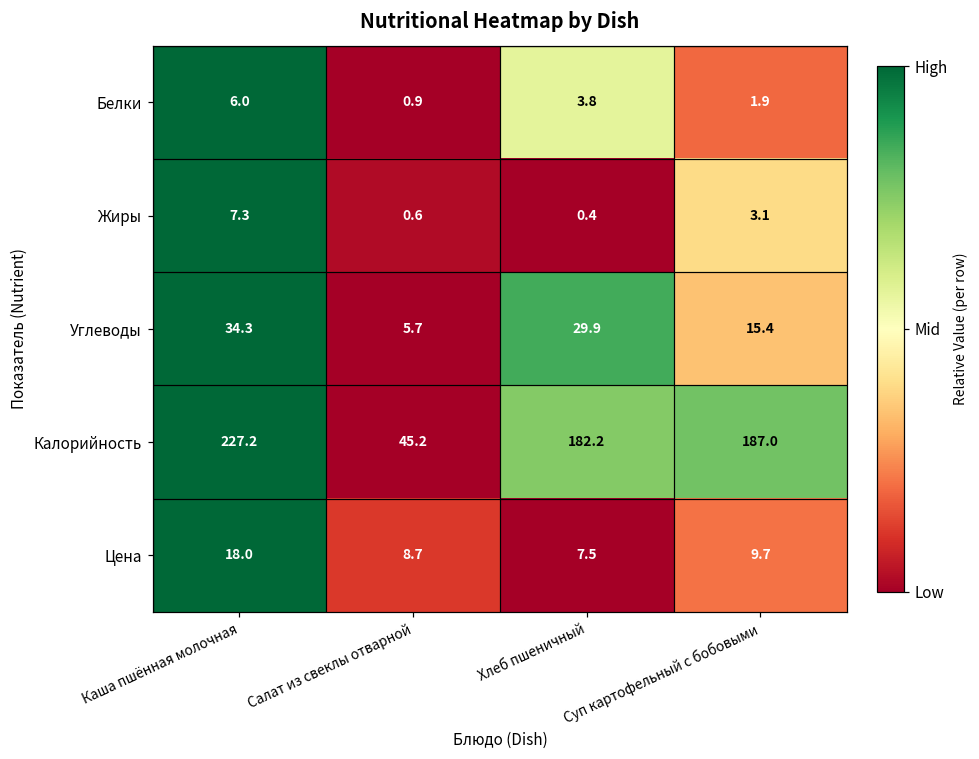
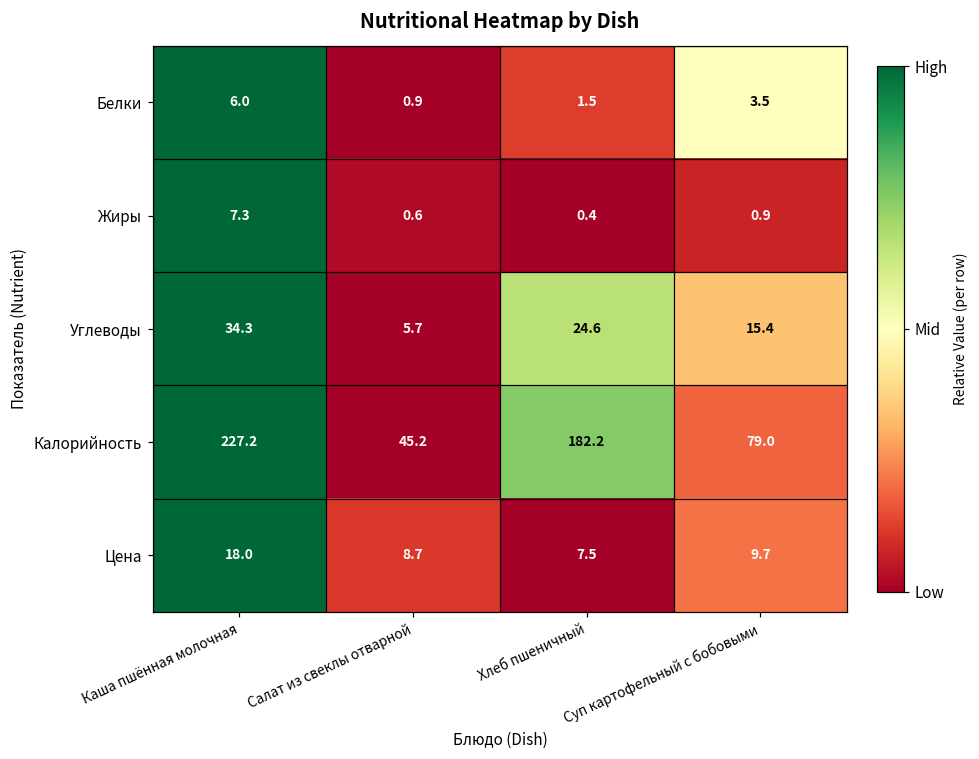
  {
    "Белки": {
      "Каша пшённая молочная": 6.0,
      "Салат из свеклы отварной": 0.9,
-     "Хлеб пшеничный": 3.8,
-     "Суп картофельный с бобовыми": 1.9
+     "Хлеб пшеничный": 1.5,
+     "Суп картофельный с бобовыми": 3.5
    },
    "Жиры": {
      "Каша пшённая молочная": 7.3,
      "Салат из свеклы отварной": 0.6,
      "Хлеб пшеничный": 0.4,
-     "Суп картофельный с бобовыми": 3.1
+     "Суп картофельный с бобовыми": 0.9
    },
    "Углеводы": {
      "Каша пшённая молочная": 34.3,
      "Салат из свеклы отварной": 5.7,
-     "Хлеб пшеничный": 29.9,
+     "Хлеб пшеничный": 24.6,
      "Суп картофельный с бобовыми": 15.4
    },
    "Калорийность": {
      "Каша пшённая молочная": 227.2,
      "Салат из свеклы отварной": 45.2,
      "Хлеб пшеничный": 182.2,
-     "Суп картофельный с бобовыми": 187.0
+     "Суп картофельный с бобовыми": 79.0
    },
    "Цена": {
      "Каша пшённая молочная": 18.0,
      "Салат из свеклы отварной": 8.7,
      "Хлеб пшеничный": 7.5,
      "Суп картофельный с бобовыми": 9.7
    }
  }
